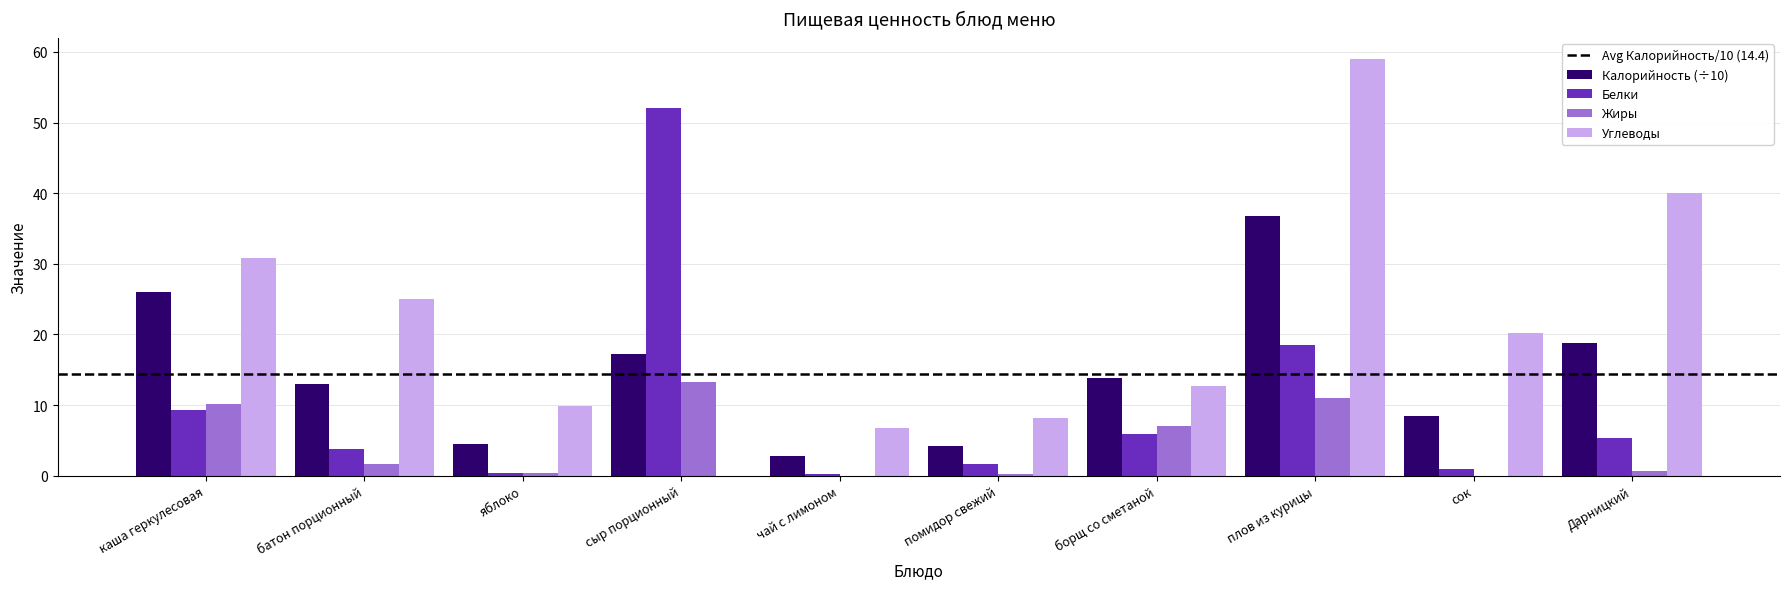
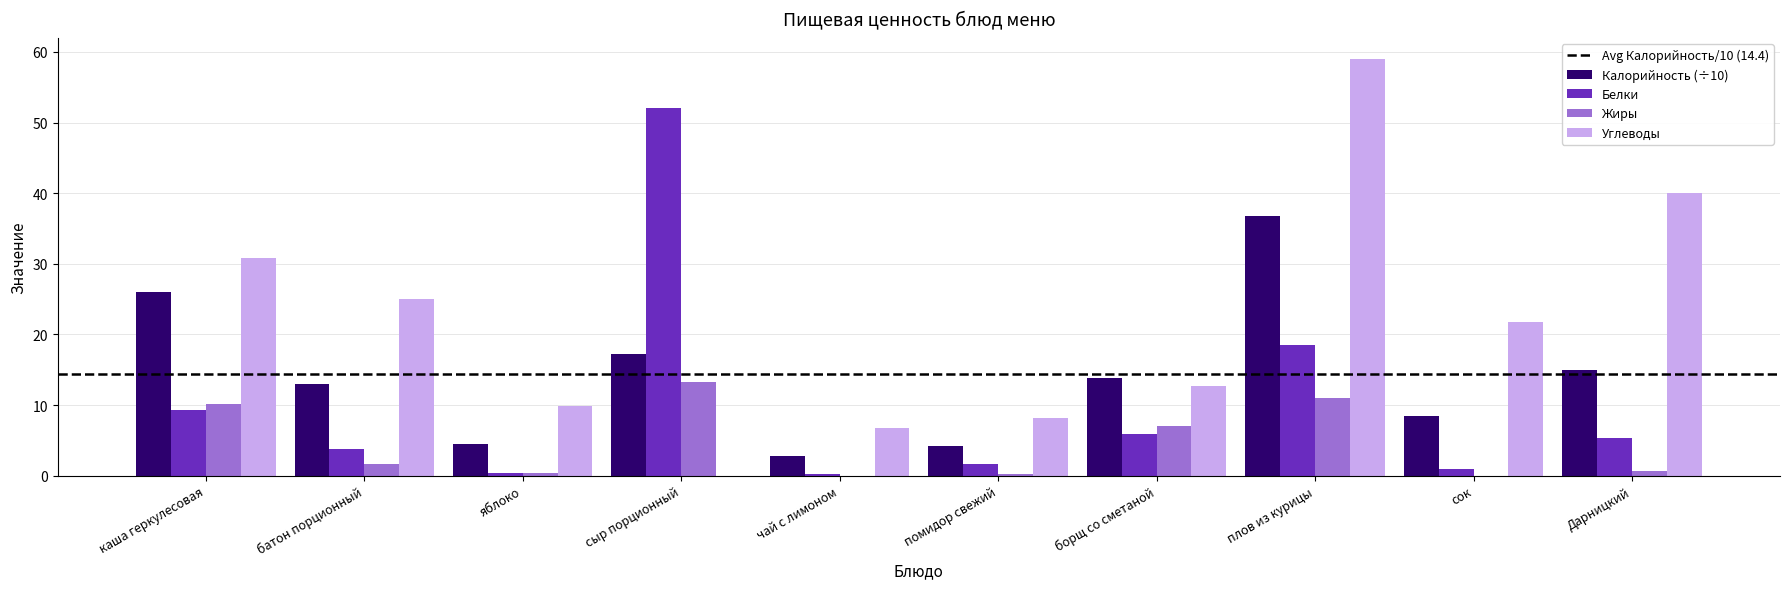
  {
    "Калорийность (÷10)": {
      "каша геркулесовая": 26,
      "батон порционный": 13,
      "яблоко": 4,
      "сыр порционный": 17,
      "чай с лимоном": 3,
      "помидор свежий": 4,
      "борщ со сметаной": 14,
      "плов из курицы": 37,
      "сок": 8,
-     "Дарницкий": 19
+     "Дарницкий": 15
    },
    "Белки": {
      "каша геркулесовая": 9,
      "батон порционный": 4,
      "яблоко": 0,
      "сыр порционный": 52,
      "помидор свежий": 2,
      "борщ со сметаной": 6,
      "плов из курицы": 19,
      "сок": 1,
      "Дарницкий": 5
    },
    "Жиры": {
      "каша геркулесовая": 10,
      "батон порционный": 2,
      "яблоко": 0,
      "сыр порционный": 13,
      "чай с лимоном": 0,
      "борщ со сметаной": 7,
      "плов из курицы": 11,
      "сок": 0,
      "Дарницкий": 1
    },
    "Углеводы": {
      "каша геркулесовая": 31,
      "батон порционный": 25,
      "яблоко": 10,
      "сыр порционный": 0,
      "чай с лимоном": 7,
      "помидор свежий": 8,
      "борщ со сметаной": 13,
      "плов из курицы": 59,
-     "сок": 20,
+     "сок": 22,
      "Дарницкий": 40
    }
  }
